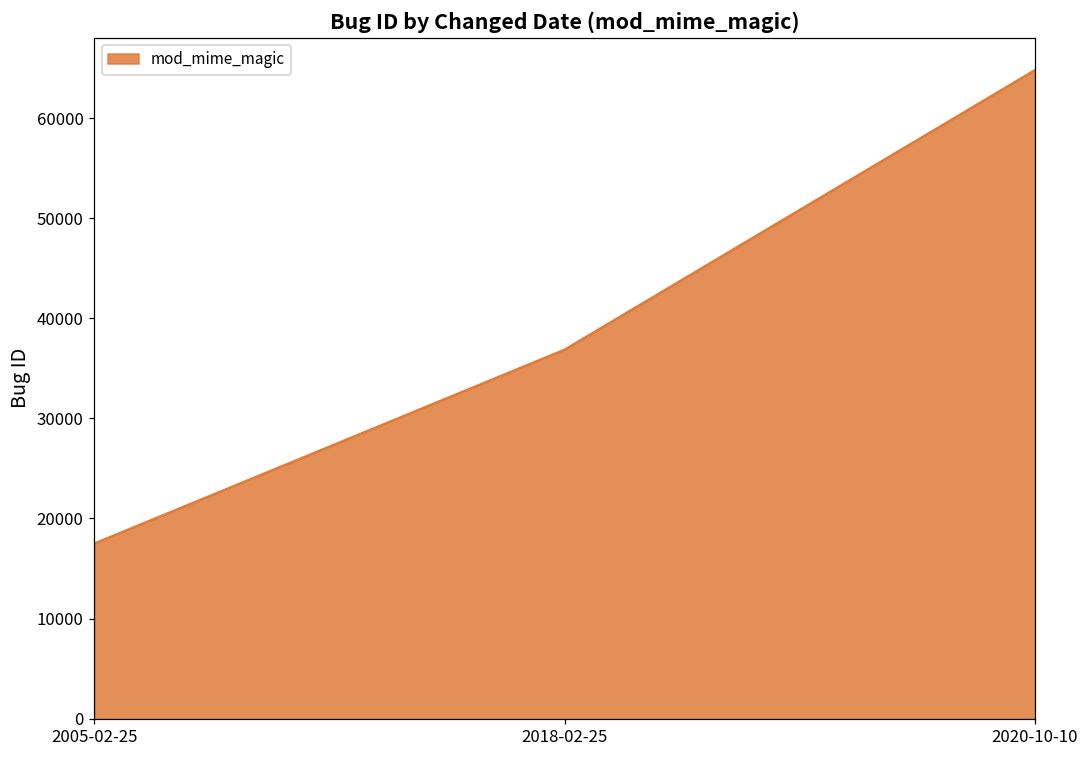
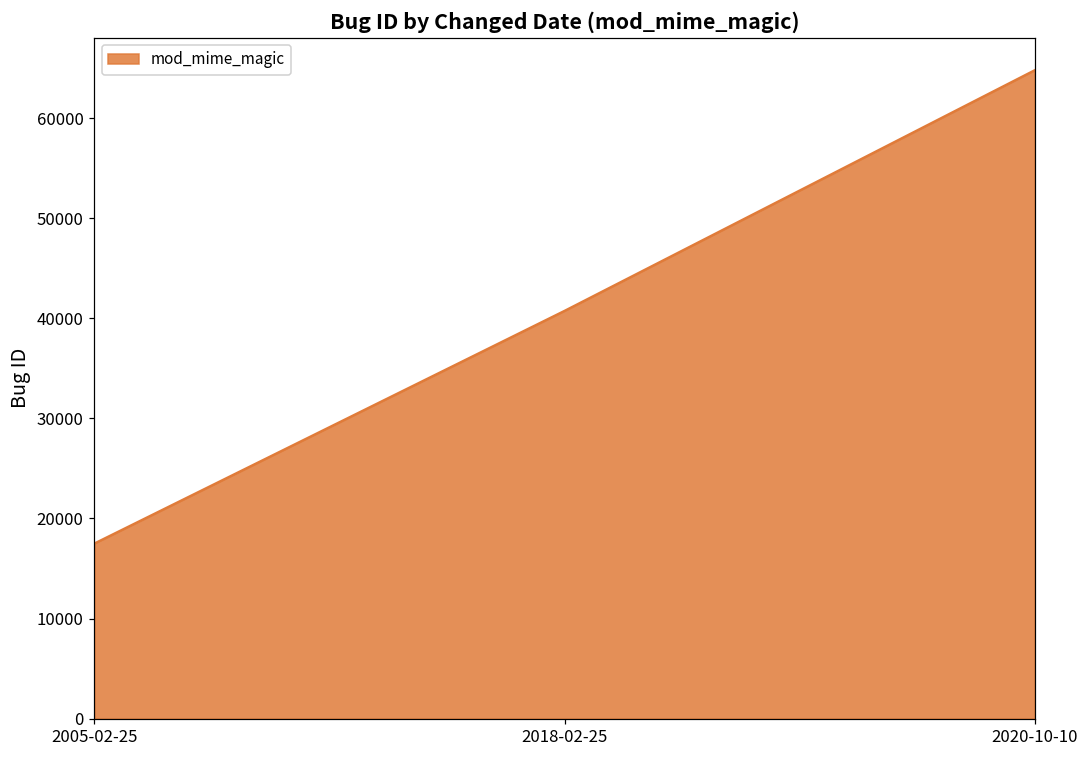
  {
    "2005-02-25": 17000,
-   "2018-02-25": 37000,
+   "2018-02-25": 41000,
    "2020-10-10": 65000
  }
